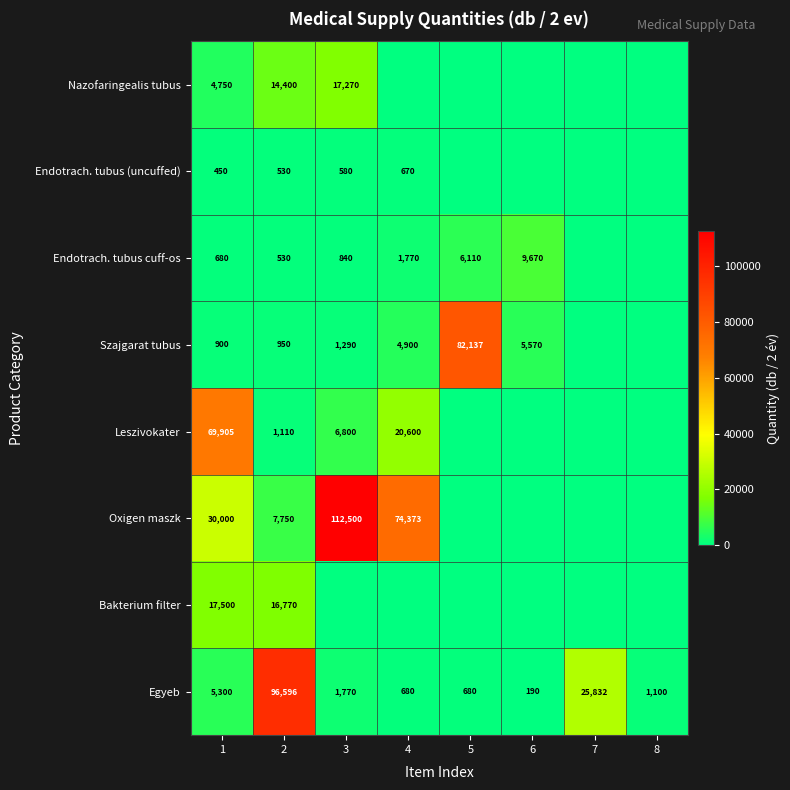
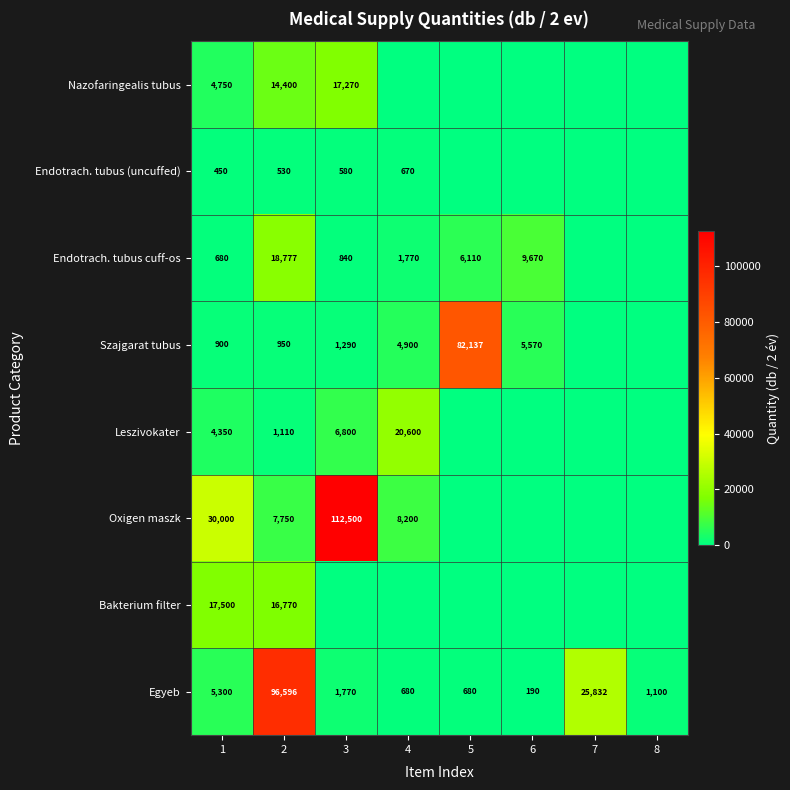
  {
    "Nazofaringealis tubus": {
      "1": "4,750",
      "2": "14,400",
      "3": "17,270"
    },
    "Endotrach. tubus (uncuffed)": {
      "1": "450",
      "2": "530",
      "3": "580",
      "4": "670"
    },
    "Endotrach. tubus cuff-os": {
      "1": "680",
-     "2": "530",
+     "2": "18,777",
      "3": "840",
      "4": "1,770",
      "5": "6,110",
      "6": "9,670"
    },
    "Szajgarat tubus": {
      "1": "900",
      "2": "950",
      "3": "1,290",
      "4": "4,900",
      "5": "82,137",
      "6": "5,570"
    },
    "Leszivokater": {
-     "1": "69,905",
+     "1": "4,350",
      "2": "1,110",
      "3": "6,800",
      "4": "20,600"
    },
    "Oxigen maszk": {
      "1": "30,000",
      "2": "7,750",
      "3": "112,500",
-     "4": "74,373"
+     "4": "8,200"
    },
    "Bakterium filter": {
      "1": "17,500",
      "2": "16,770"
    },
    "Egyeb": {
      "1": "5,300",
      "2": "96,596",
      "3": "1,770",
      "4": "680",
      "5": "680",
      "6": "190",
      "7": "25,832",
      "8": "1,100"
    }
  }
